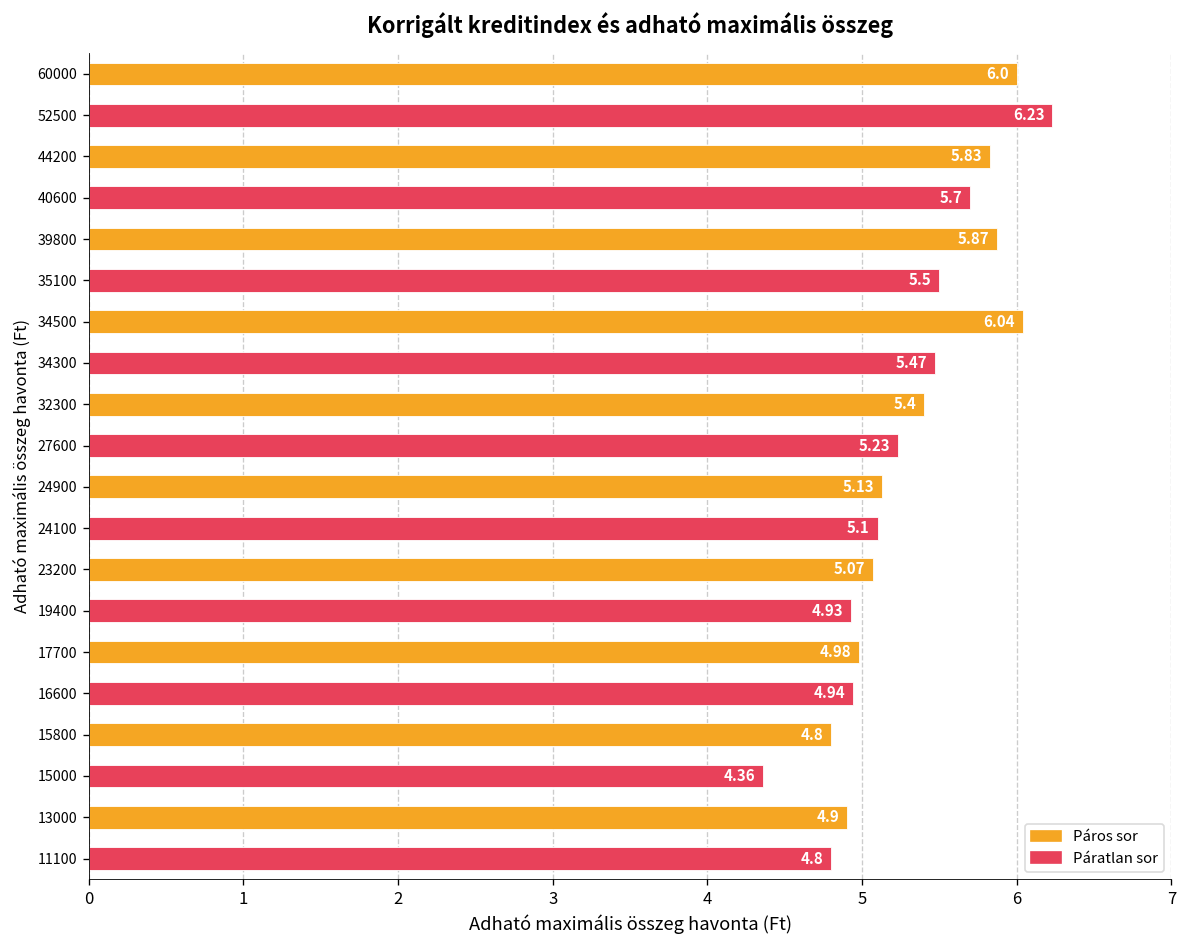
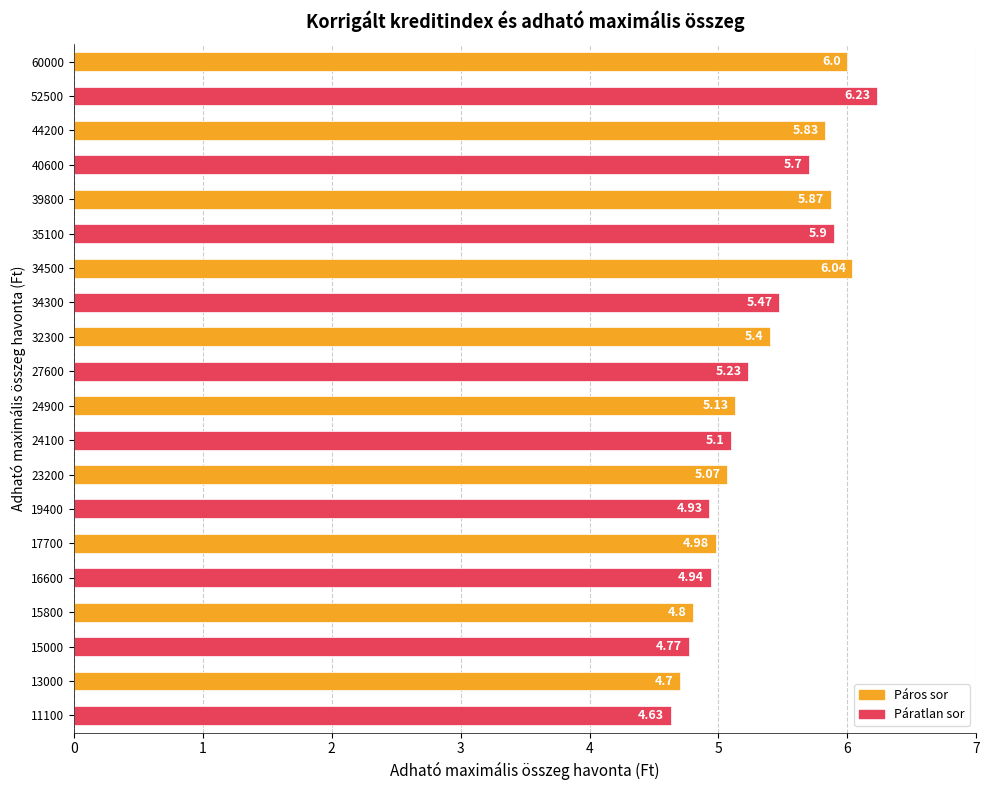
  {
    "60000": 6.0,
    "52500": 6.23,
    "44200": 5.83,
    "40600": 5.7,
    "39800": 5.87,
-   "35100": 5.5,
+   "35100": 5.9,
    "34500": 6.04,
    "34300": 5.47,
    "32300": 5.4,
    "27600": 5.23,
    "24900": 5.13,
    "24100": 5.1,
    "23200": 5.07,
    "19400": 4.93,
    "17700": 4.98,
    "16600": 4.94,
    "15800": 4.8,
-   "15000": 4.36,
-   "13000": 4.9,
-   "11100": 4.8
+   "15000": 4.77,
+   "13000": 4.7,
+   "11100": 4.63
  }
